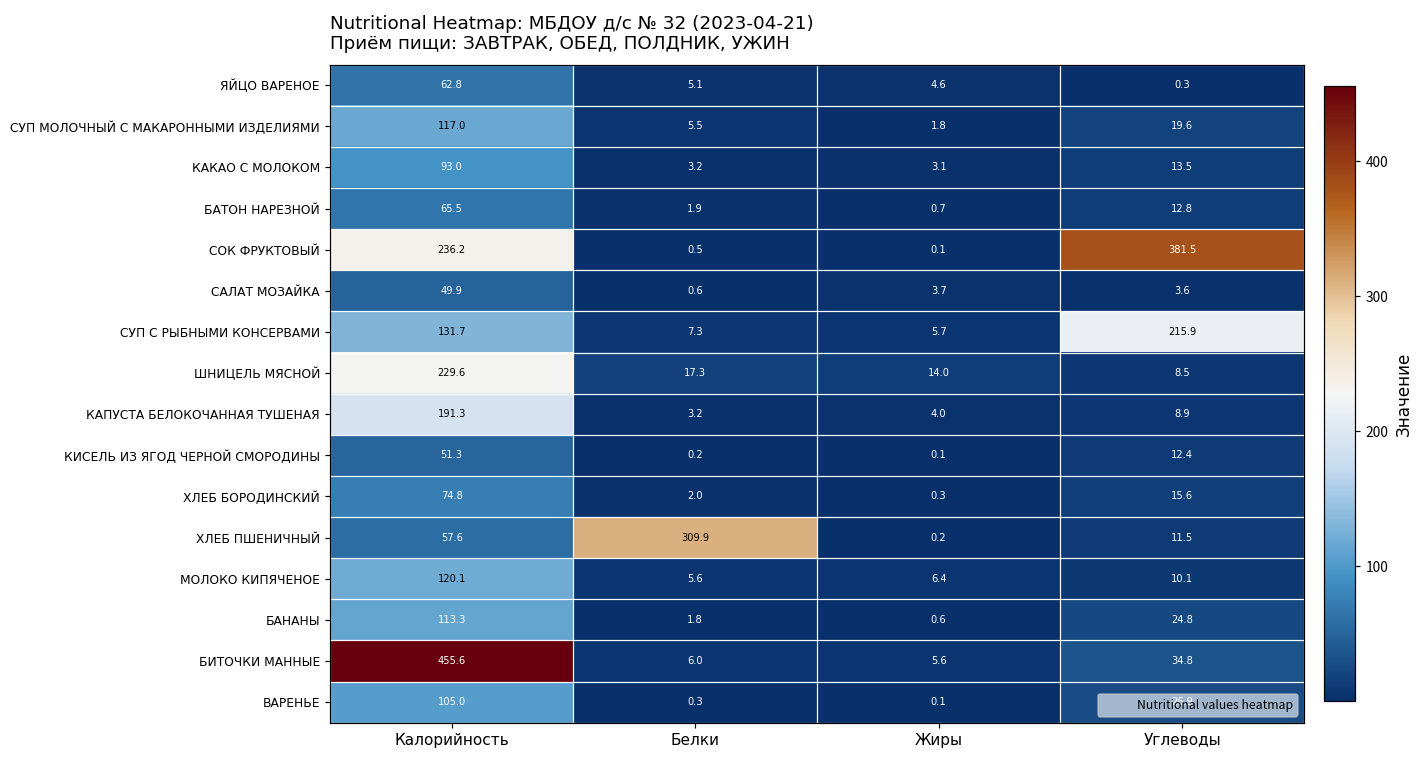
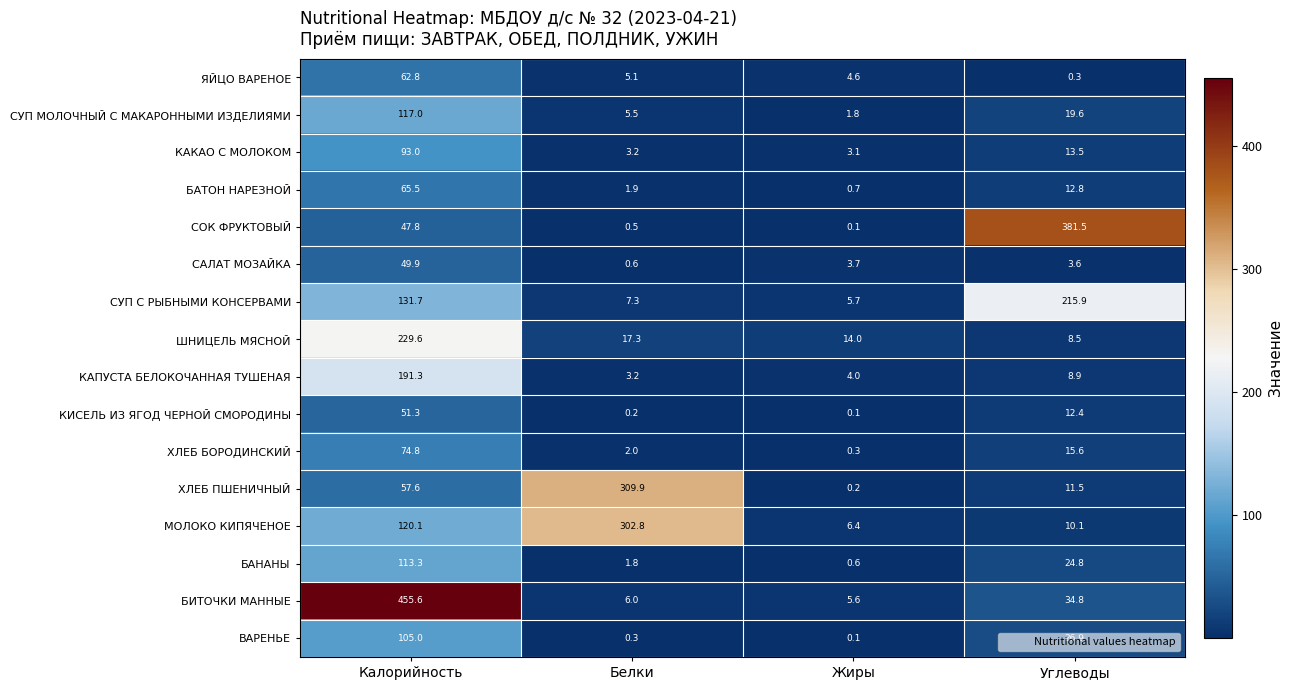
  {
    "ЯЙЦО ВАРЕНОЕ": {
      "Калорийность": 62.8,
      "Белки": 5.1,
      "Жиры": 4.6,
      "Углеводы": 0.3
    },
    "СУП МОЛОЧНЫЙ С МАКАРОННЫМИ ИЗДЕЛИЯМИ": {
      "Калорийность": 117.0,
      "Белки": 5.5,
      "Жиры": 1.8,
      "Углеводы": 19.6
    },
    "КАКАО С МОЛОКОМ": {
      "Калорийность": 93.0,
      "Белки": 3.2,
      "Жиры": 3.1,
      "Углеводы": 13.5
    },
    "БАТОН НАРЕЗНОЙ": {
      "Калорийность": 65.5,
      "Белки": 1.9,
      "Жиры": 0.7,
      "Углеводы": 12.8
    },
    "СОК ФРУКТОВЫЙ": {
-     "Калорийность": 236.2,
+     "Калорийность": 47.8,
      "Белки": 0.5,
      "Жиры": 0.1,
      "Углеводы": 381.5
    },
    "САЛАТ МОЗАЙКА": {
      "Калорийность": 49.9,
      "Белки": 0.6,
      "Жиры": 3.7,
      "Углеводы": 3.6
    },
    "СУП С РЫБНЫМИ КОНСЕРВАМИ": {
      "Калорийность": 131.7,
      "Белки": 7.3,
      "Жиры": 5.7,
      "Углеводы": 215.9
    },
    "ШНИЦЕЛЬ МЯСНОЙ": {
      "Калорийность": 229.6,
      "Белки": 17.3,
      "Жиры": 14.0,
      "Углеводы": 8.5
    },
    "КАПУСТА БЕЛОКОЧАННАЯ ТУШЕНАЯ": {
      "Калорийность": 191.3,
      "Белки": 3.2,
      "Жиры": 4.0,
      "Углеводы": 8.9
    },
    "КИСЕЛЬ ИЗ ЯГОД ЧЕРНОЙ СМОРОДИНЫ": {
      "Калорийность": 51.3,
      "Белки": 0.2,
      "Жиры": 0.1,
      "Углеводы": 12.4
    },
    "ХЛЕБ БОРОДИНСКИЙ": {
      "Калорийность": 74.8,
      "Белки": 2.0,
      "Жиры": 0.3,
      "Углеводы": 15.6
    },
    "ХЛЕБ ПШЕНИЧНЫЙ": {
      "Калорийность": 57.6,
      "Белки": 309.9,
      "Жиры": 0.2,
      "Углеводы": 11.5
    },
    "МОЛОКО КИПЯЧЕНОЕ": {
      "Калорийность": 120.1,
-     "Белки": 5.6,
+     "Белки": 302.8,
      "Жиры": 6.4,
      "Углеводы": 10.1
    },
    "БАНАНЫ": {
      "Калорийность": 113.3,
      "Белки": 1.8,
      "Жиры": 0.6,
      "Углеводы": 24.8
    },
    "БИТОЧКИ МАННЫЕ": {
      "Калорийность": 455.6,
      "Белки": 6.0,
      "Жиры": 5.6,
      "Углеводы": 34.8
    },
    "ВАРЕНЬЕ": {
      "Калорийность": 105.0,
      "Белки": 0.3,
      "Жиры": 0.1
    }
  }
